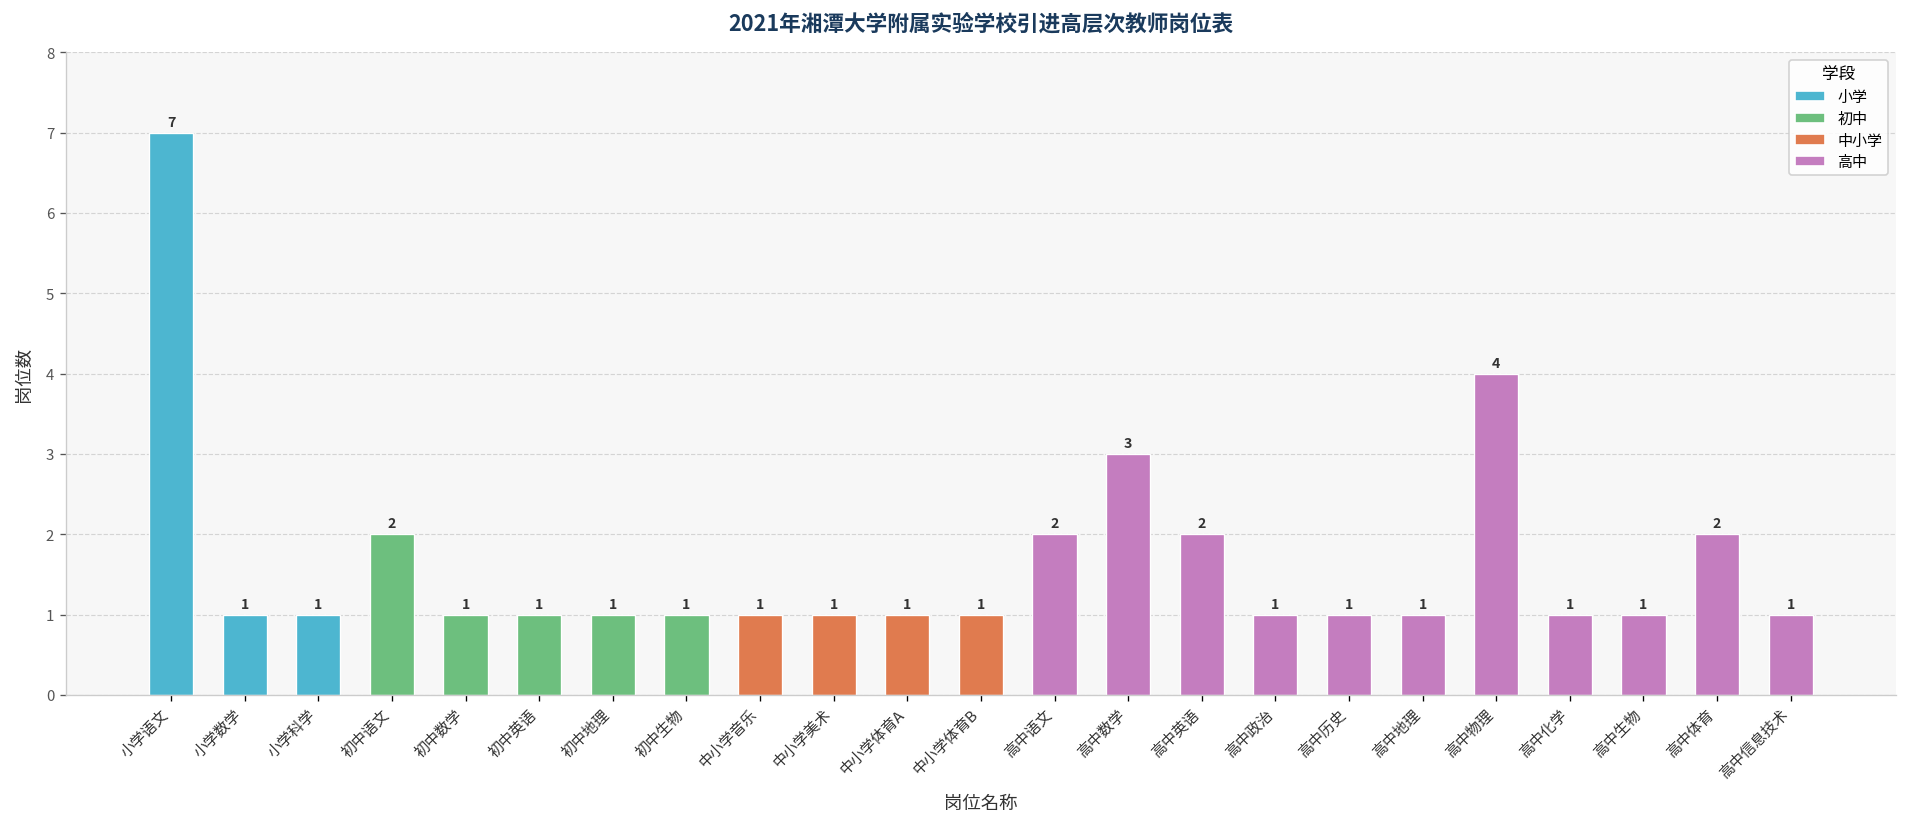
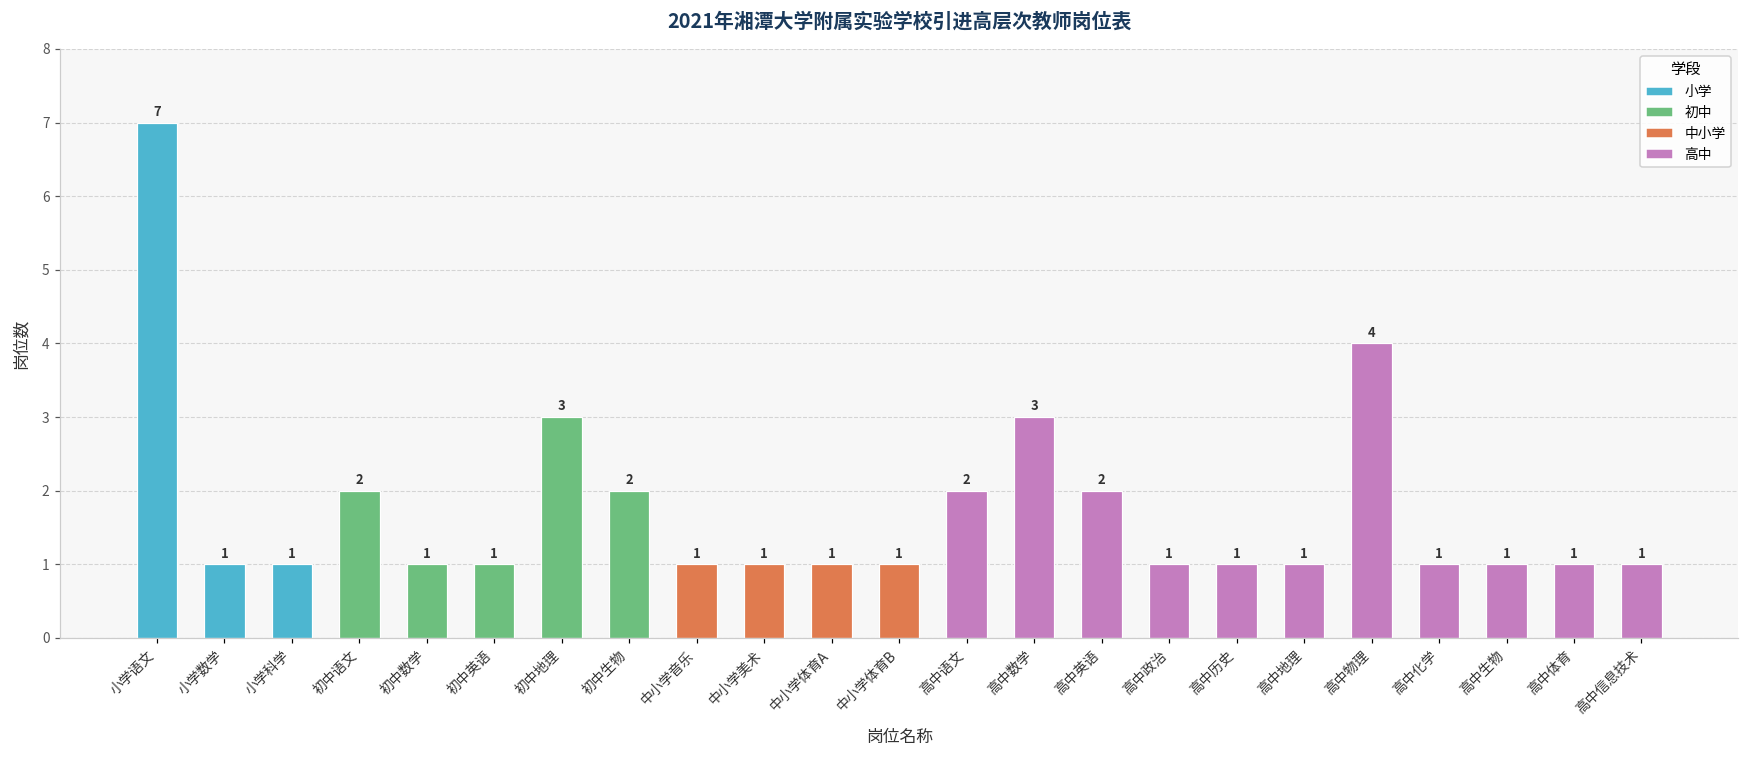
  {
    "小学语文": 7,
    "小学数学": 1,
    "小学科学": 1,
    "初中语文": 2,
    "初中数学": 1,
    "初中英语": 1,
-   "初中地理": 1,
-   "初中生物": 1,
+   "初中地理": 3,
+   "初中生物": 2,
    "中小学音乐": 1,
    "中小学美术": 1,
    "中小学体育A": 1,
    "中小学体育B": 1,
    "高中语文": 2,
    "高中数学": 3,
    "高中英语": 2,
    "高中政治": 1,
    "高中历史": 1,
    "高中地理": 1,
    "高中物理": 4,
    "高中化学": 1,
    "高中生物": 1,
-   "高中体育": 2,
+   "高中体育": 1,
    "高中信息技术": 1
  }
